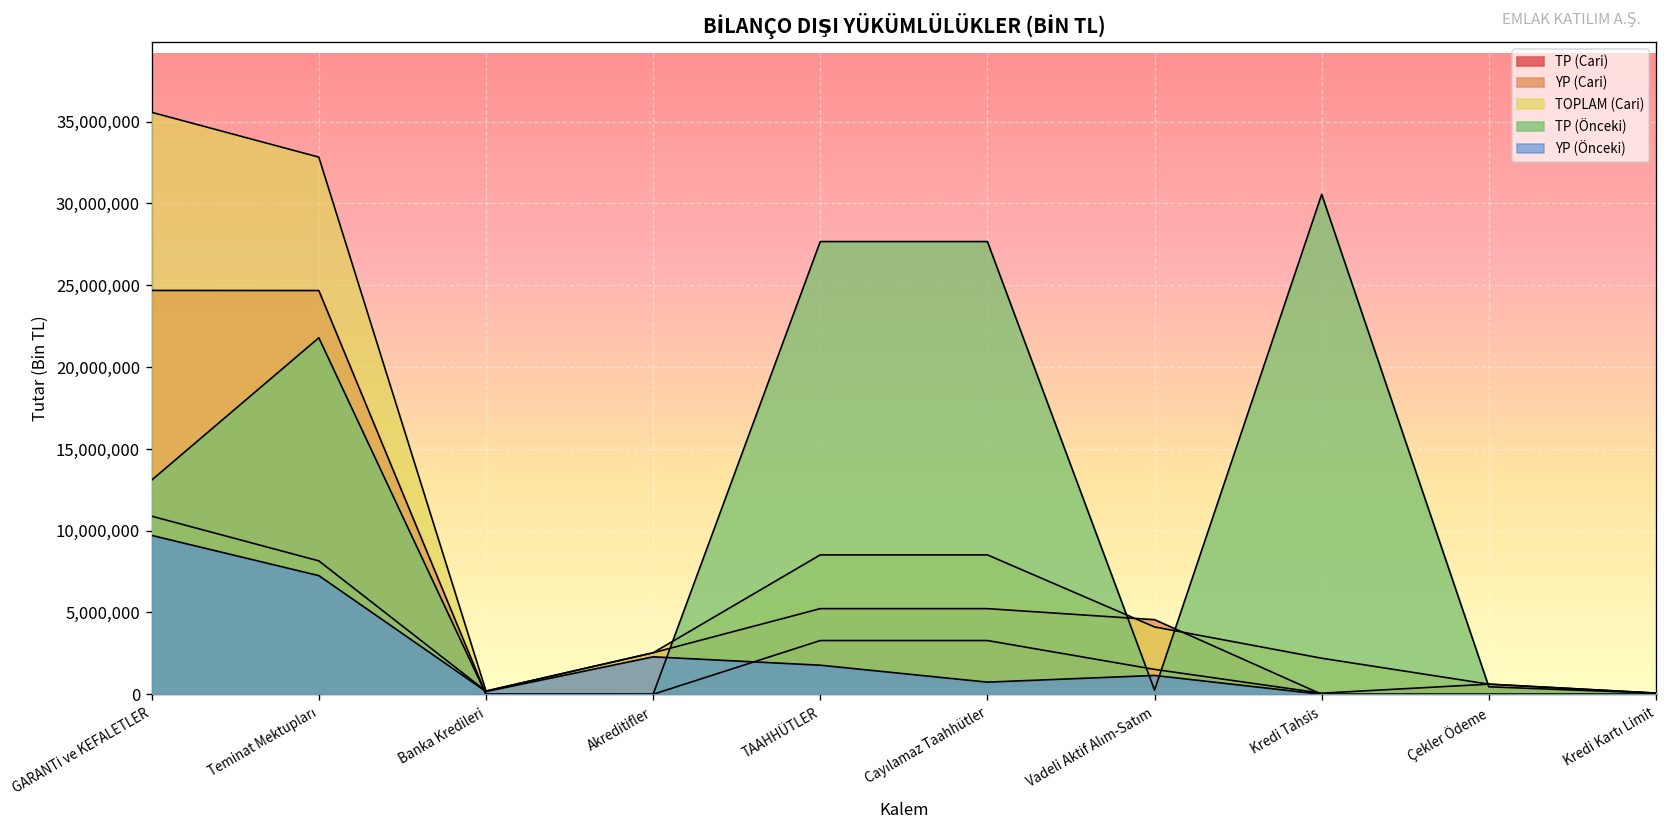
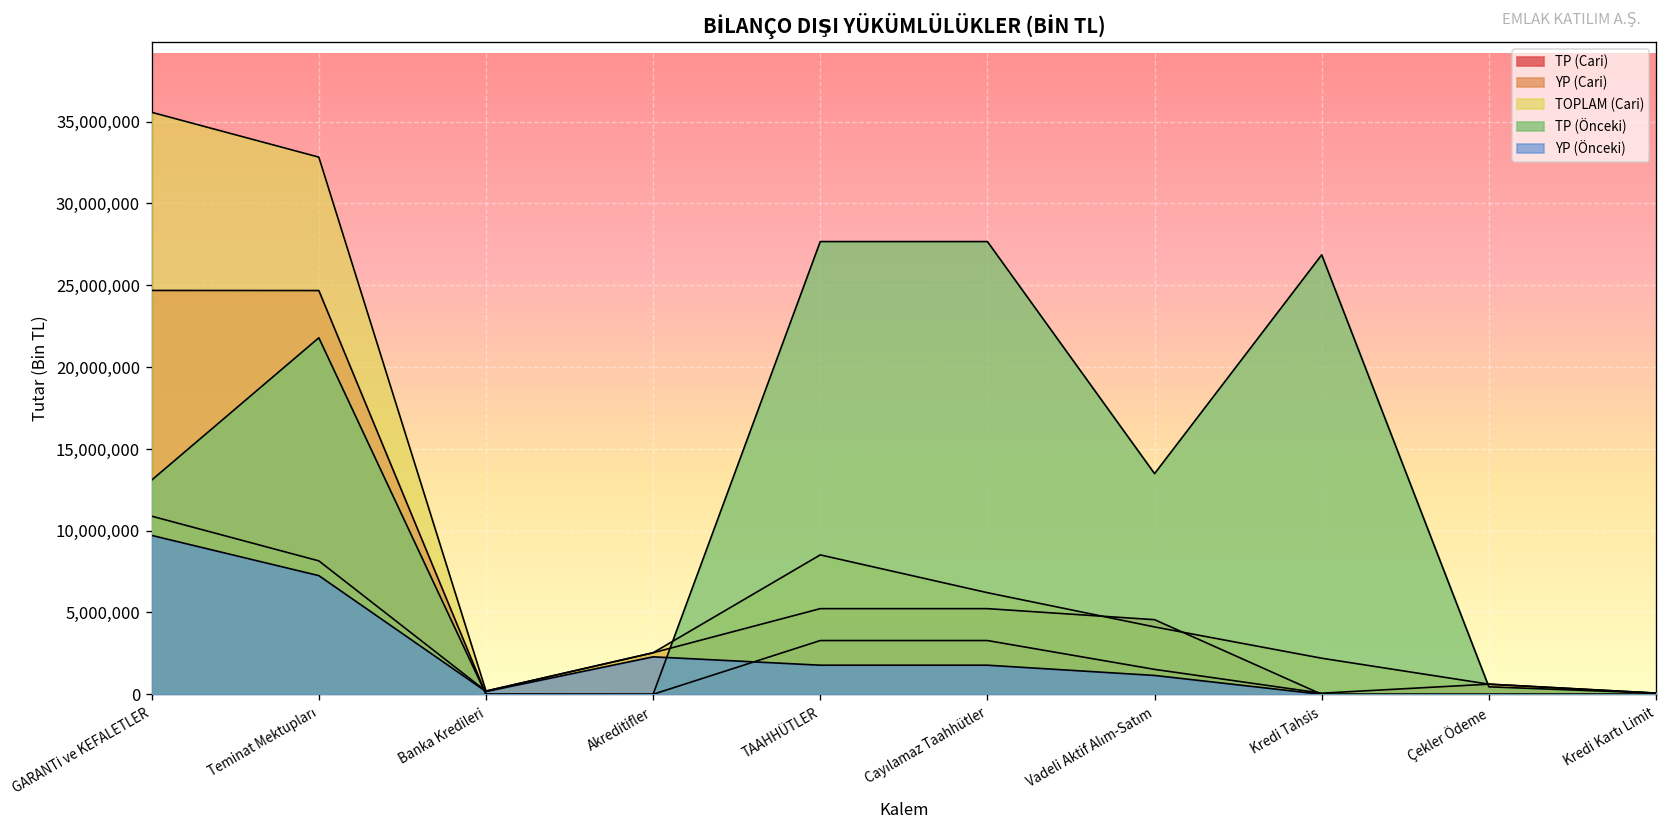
  {
    "TOPLAM (Cari)": {
      "GARANTİ ve KEFALETLER": "35,600,000",
      "Teminat Mektupları": "32,800,000",
      "TAAHHÜTLER": "8,500,000",
-     "Cayılamaz Taahhütler": "8,500,000",
+     "Cayılamaz Taahhütler": "6,200,000",
      "Vadeli Aktif Alım-Satım": "4,100,000",
      "Kredi Tahsis": "2,200,000"
    },
    "TP (Önceki)": {
      "GARANTİ ve KEFALETLER": "13,100,000",
      "Teminat Mektupları": "21,800,000",
      "TAAHHÜTLER": "27,700,000",
      "Cayılamaz Taahhütler": "27,700,000",
-     "Vadeli Aktif Alım-Satım": "300,000",
-     "Kredi Tahsis": "30,600,000"
+     "Vadeli Aktif Alım-Satım": "13,500,000",
+     "Kredi Tahsis": "26,900,000"
    },
    "YP (Önceki)": {
      "GARANTİ ve KEFALETLER": "9,700,000",
      "Teminat Mektupları": "7,300,000",
      "Akreditifler": "2,300,000",
      "TAAHHÜTLER": "1,800,000",
-     "Cayılamaz Taahhütler": "700,000",
+     "Cayılamaz Taahhütler": "1,800,000",
      "Vadeli Aktif Alım-Satım": "1,200,000"
    }
  }
